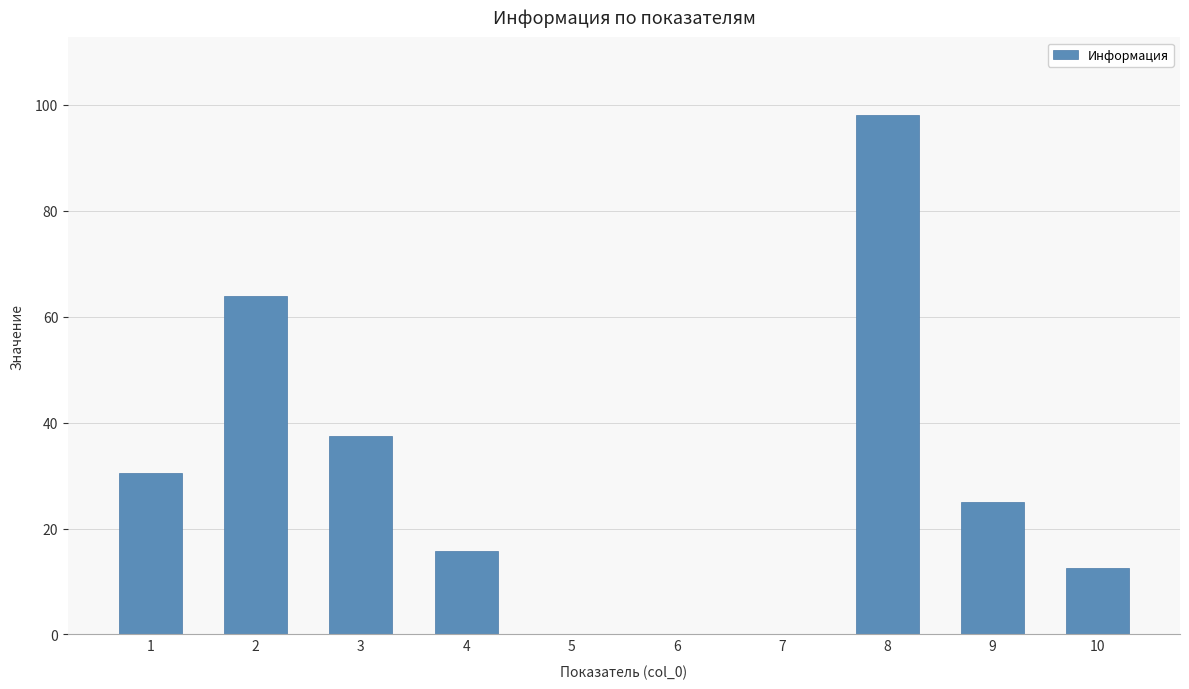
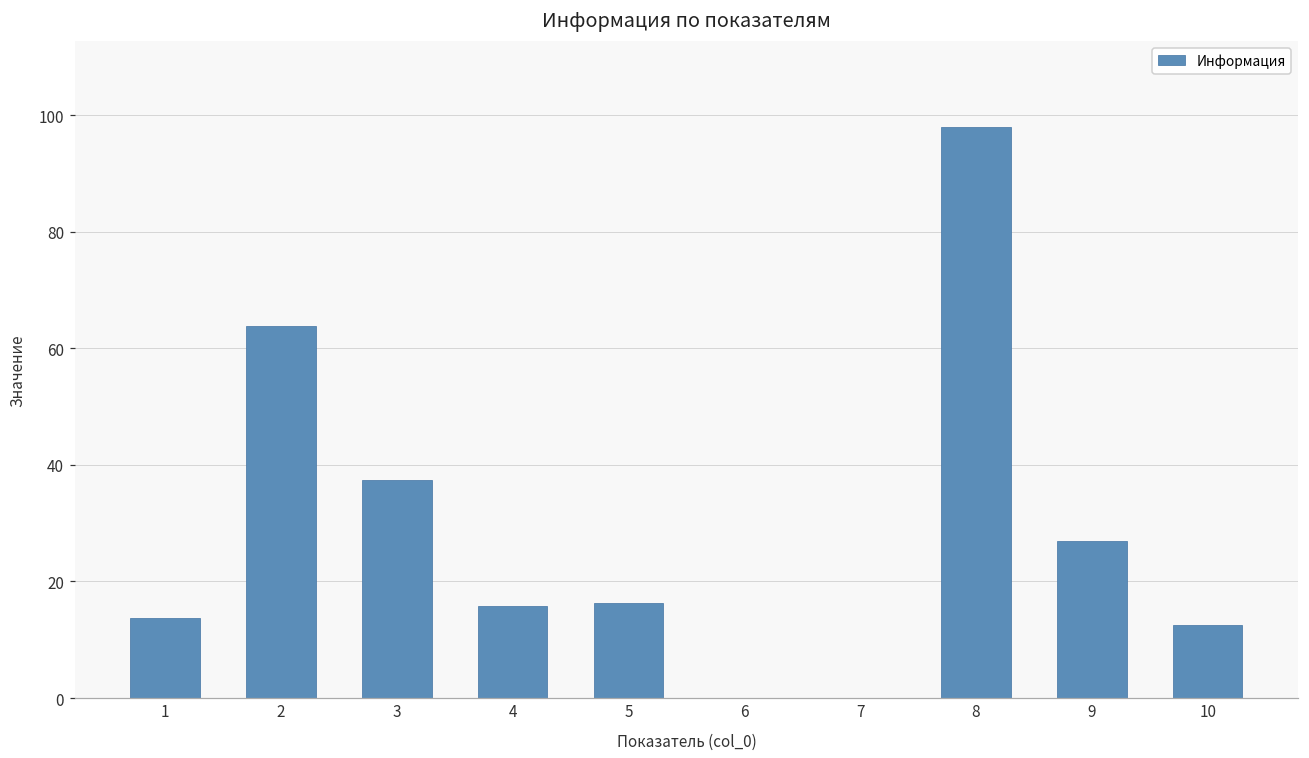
  {
-   "1": 30,
+   "1": 14,
    "2": 64,
    "3": 37,
    "4": 16,
-   "5": 0,
+   "5": 16,
    "6": 0,
    "7": 0,
    "8": 98,
-   "9": 25,
+   "9": 27,
    "10": 13
  }
